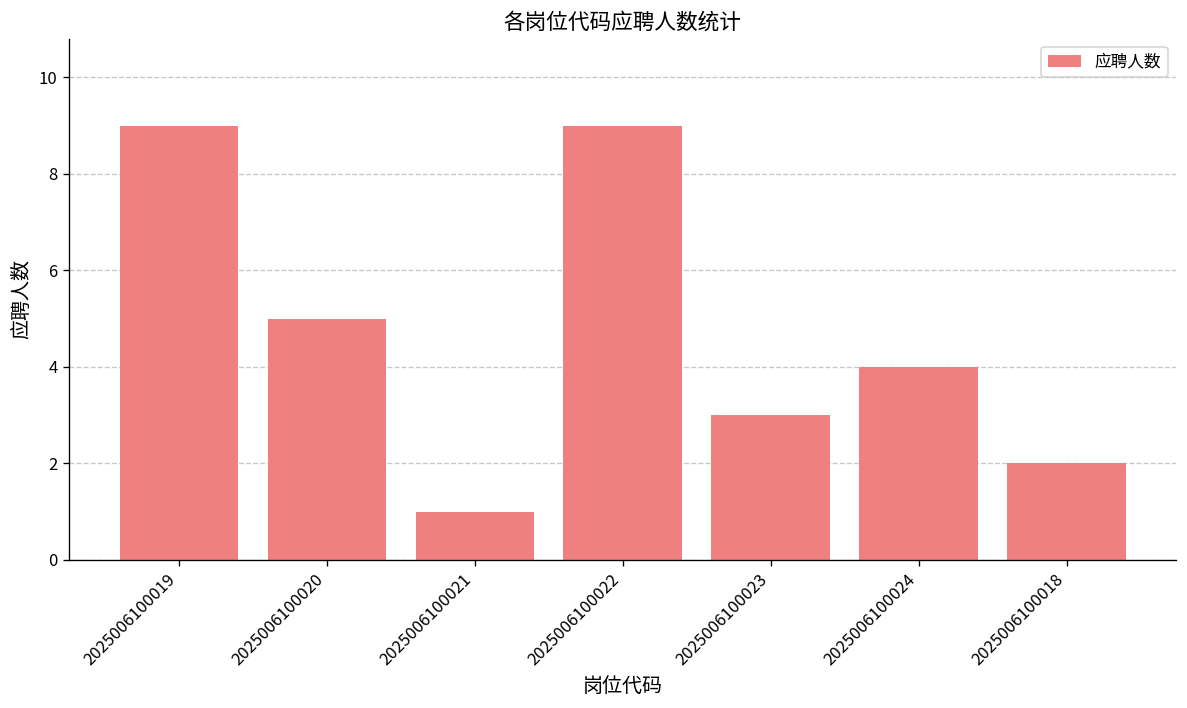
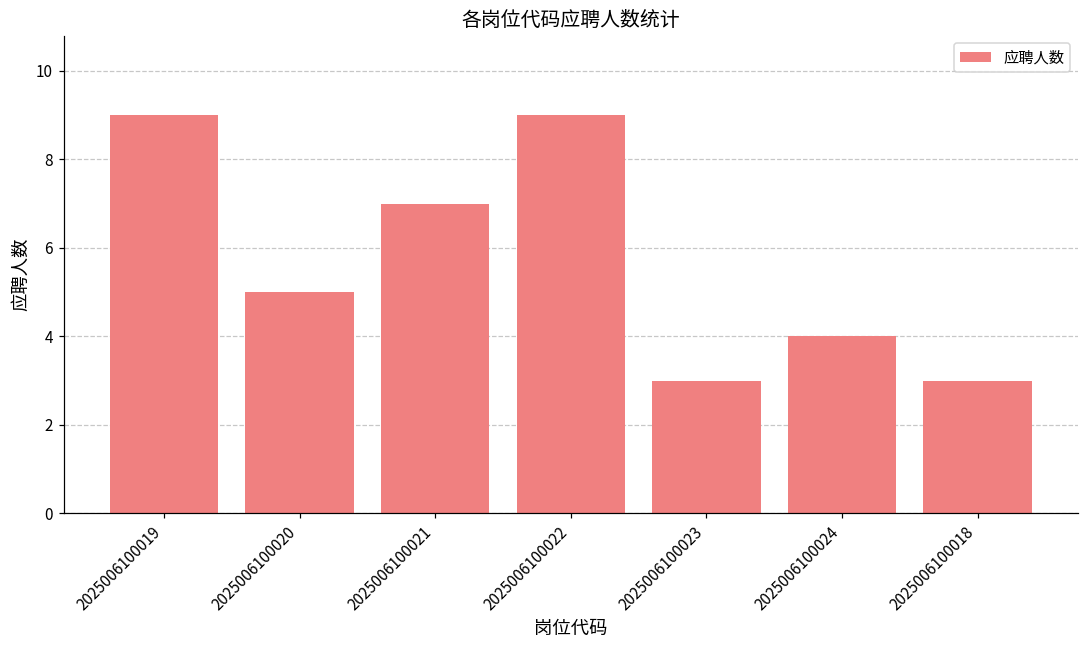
  {
    "2025006100019": 9,
    "2025006100020": 5,
-   "2025006100021": 1,
+   "2025006100021": 7,
    "2025006100022": 9,
    "2025006100023": 3,
    "2025006100024": 4,
-   "2025006100018": 2
+   "2025006100018": 3
  }
